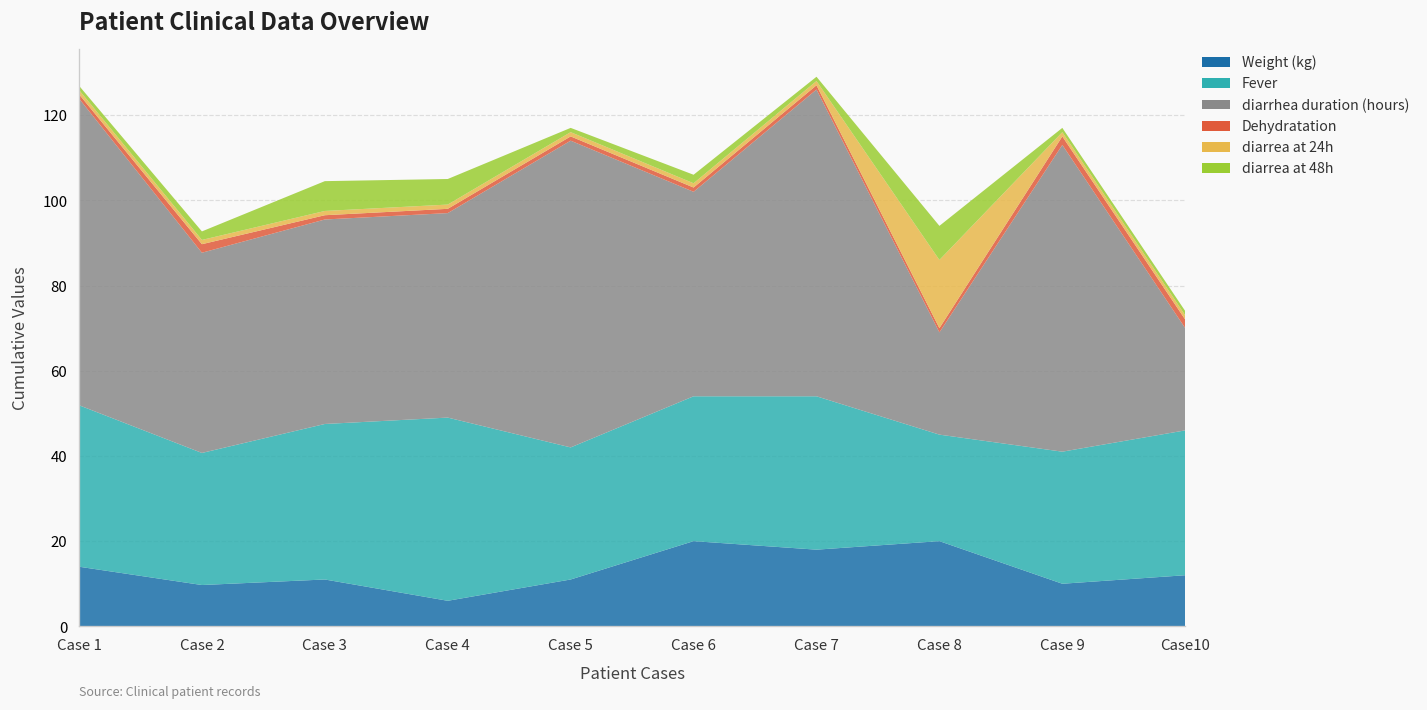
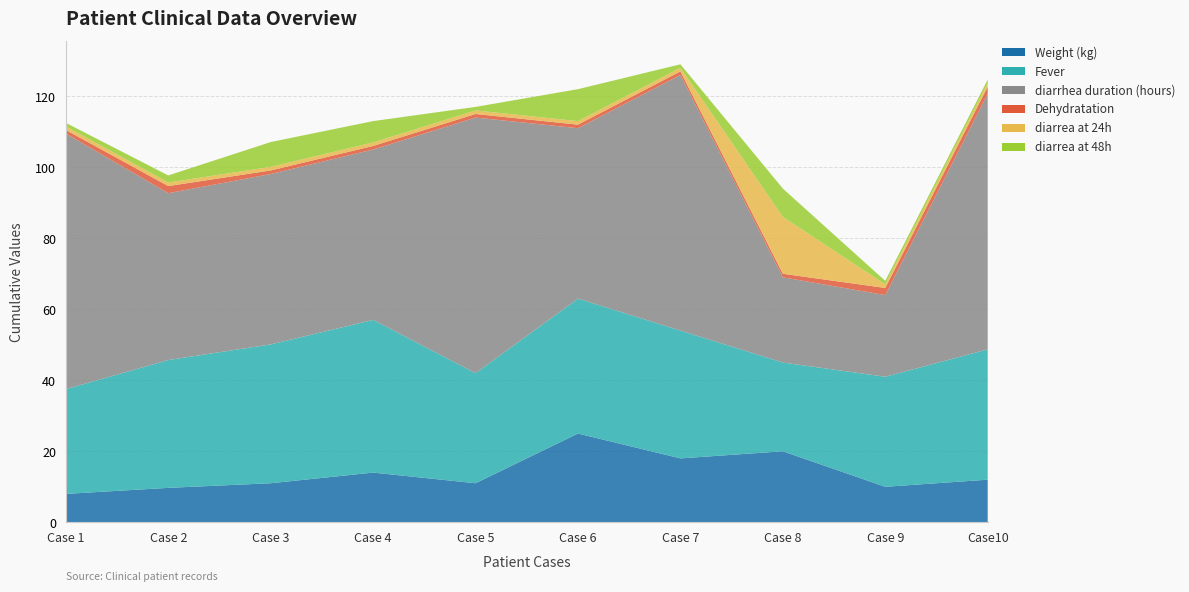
  {
    "Weight (kg)": {
-     "Case 1": 14,
+     "Case 1": 8,
      "Case 2": 10,
      "Case 3": 11,
-     "Case 4": 6,
+     "Case 4": 14,
      "Case 5": 11,
-     "Case 6": 20,
+     "Case 6": 25,
      "Case 7": 18,
      "Case 8": 20,
      "Case 9": 10,
      "Case10": 12
    },
    "Fever": {
-     "Case 1": 38,
-     "Case 2": 31,
-     "Case 3": 37,
+     "Case 1": 30,
+     "Case 2": 36,
+     "Case 3": 39,
      "Case 4": 43,
      "Case 5": 31,
-     "Case 6": 34,
+     "Case 6": 38,
      "Case 7": 36,
      "Case 8": 25,
      "Case 9": 31,
-     "Case10": 34
+     "Case10": 37
    },
    "diarrhea duration (hours)": {
      "Case 1": 72,
      "Case 2": 47,
      "Case 3": 48,
      "Case 4": 48,
      "Case 5": 72,
      "Case 6": 48,
      "Case 7": 72,
      "Case 8": 24,
-     "Case 9": 72,
-     "Case10": 24
+     "Case 9": 23,
+     "Case10": 72
    },
    "Dehydratation": {
      "Case 1": 1,
      "Case 2": 2,
      "Case 3": 1,
      "Case 4": 1,
      "Case 5": 1,
      "Case 6": 1,
      "Case 7": 1,
      "Case 8": 1,
      "Case 9": 2,
      "Case10": 2
    },
    "diarrea at 24h": {
      "Case 1": 1,
      "Case 2": 1,
      "Case 3": 1,
      "Case 4": 1,
      "Case 5": 1,
      "Case 6": 1,
      "Case 7": 1,
      "Case 8": 16,
      "Case 9": 1,
      "Case10": 1
    },
    "diarrea at 48h": {
      "Case 1": 1,
      "Case 2": 2,
      "Case 3": 7,
      "Case 4": 6,
      "Case 5": 1,
-     "Case 6": 2,
+     "Case 6": 9,
      "Case 7": 1,
      "Case 8": 8,
      "Case 9": 1,
      "Case10": 1
    }
  }
